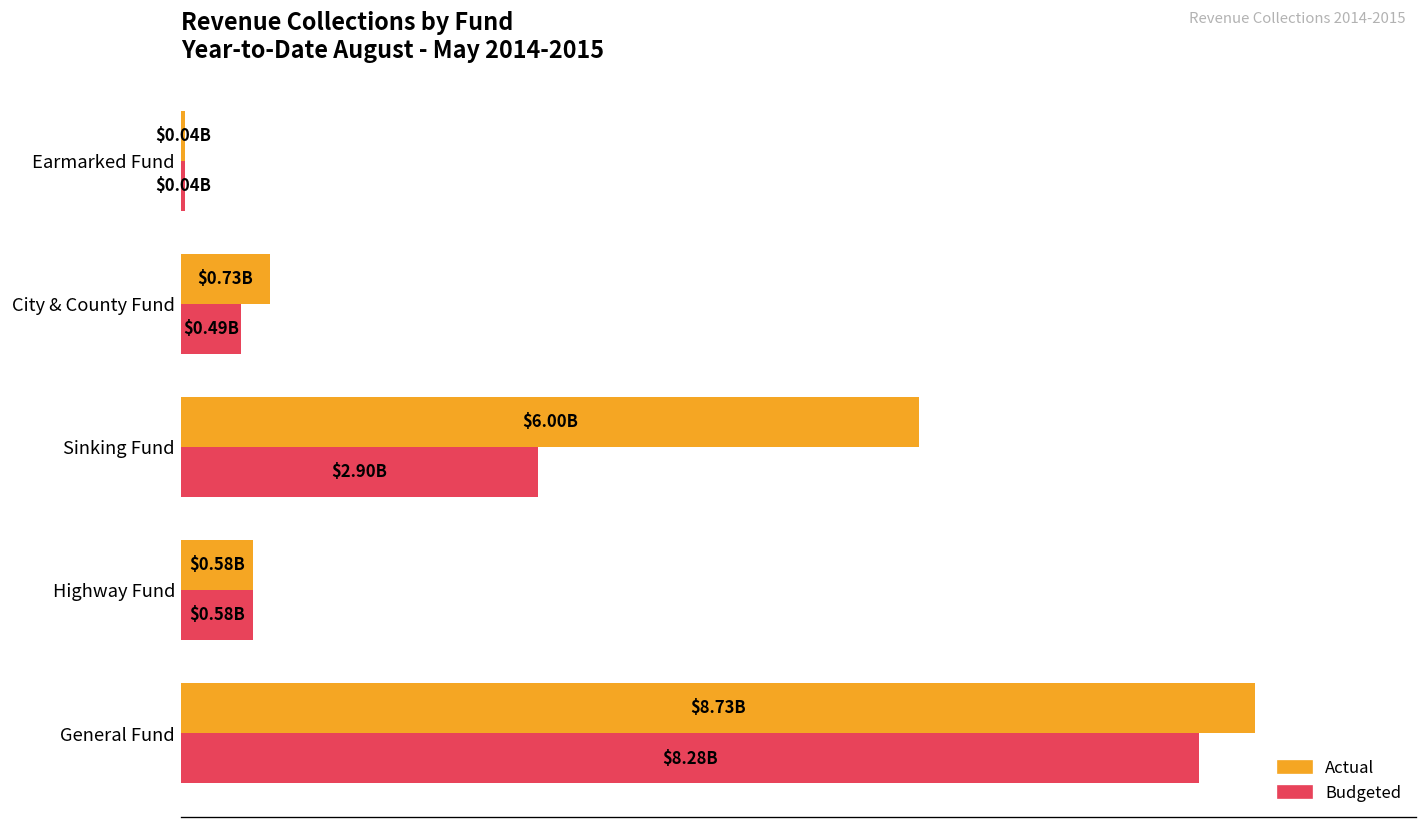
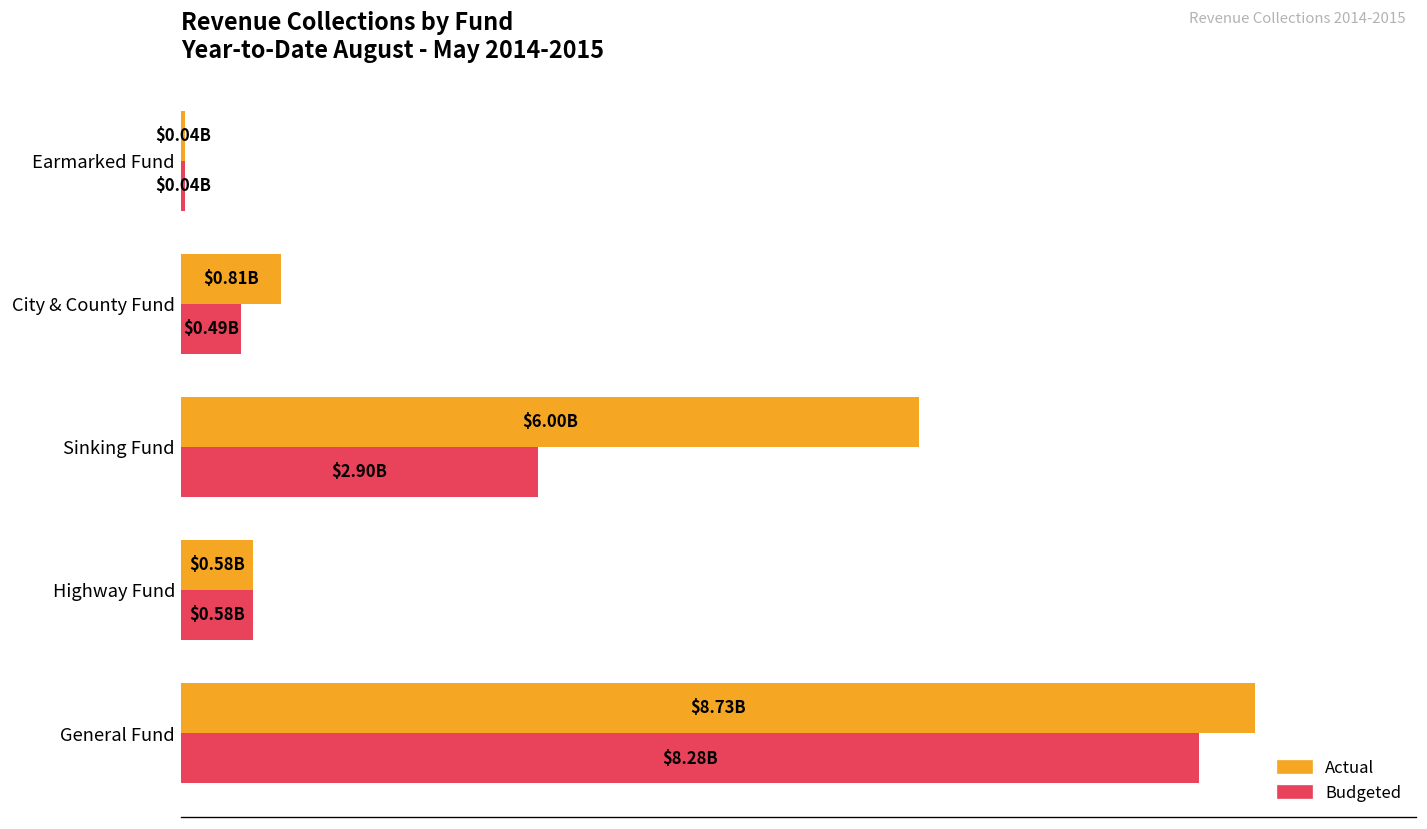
  {
    "Actual": {
-     "City & County Fund": "$0.73B"
+     "City & County Fund": "$0.81B"
    }
  }
